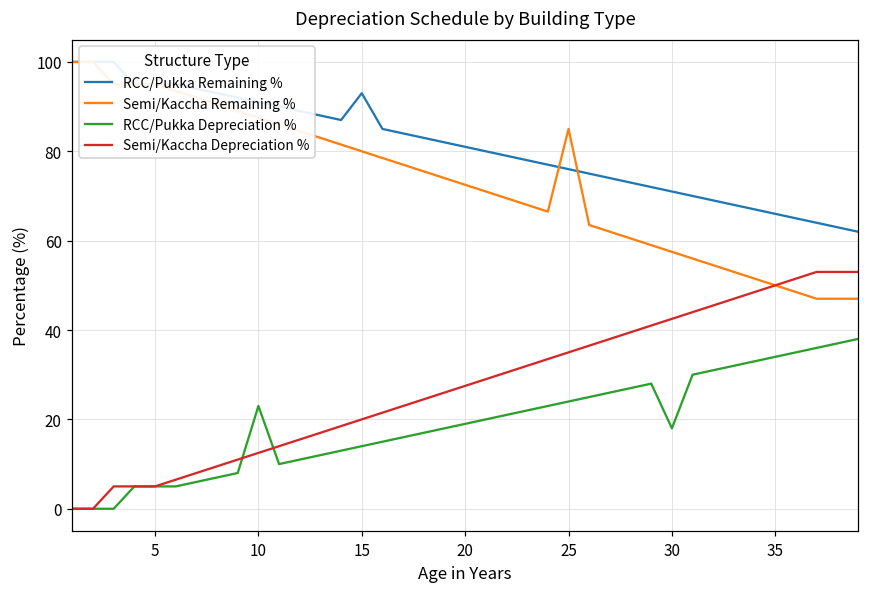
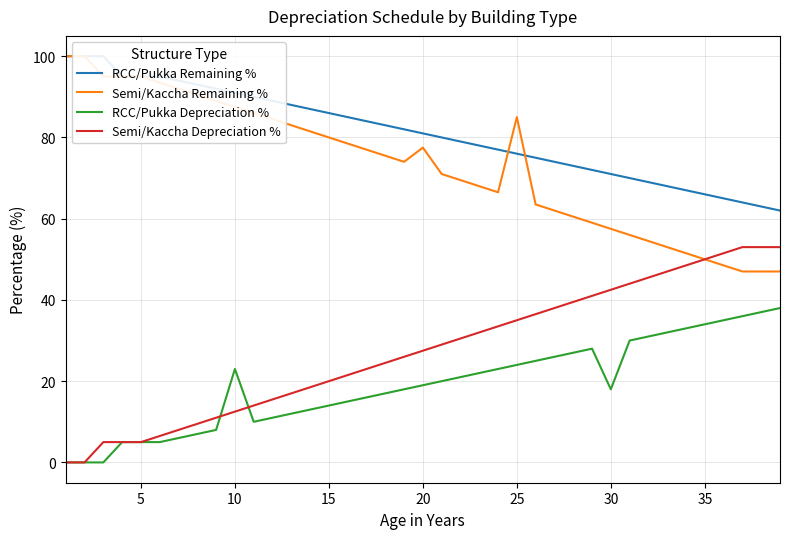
  {
    "RCC/Pukka Remaining %": {
-     "15": 93,
+     "15": 86,
      "20": 81,
      "25": 76,
      "30": 71,
      "35": 66
    },
    "Semi/Kaccha Remaining %": {
      "15": 80,
-     "20": 73,
+     "20": 78,
      "25": 85,
      "30": 58
    },
    "RCC/Pukka Depreciation %": {
      "10": 23,
      "15": 14,
      "20": 19,
      "25": 24,
      "30": 18,
      "35": 34
    },
    "Semi/Kaccha Depreciation %": {
      "10": 13,
      "15": 20,
      "20": 28,
      "25": 35,
      "30": 43
    }
  }
